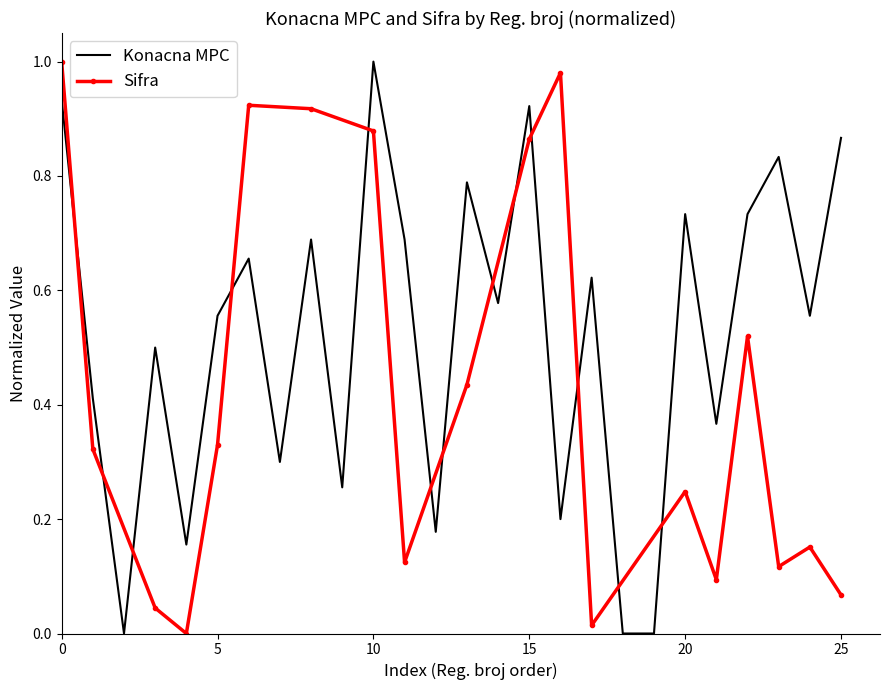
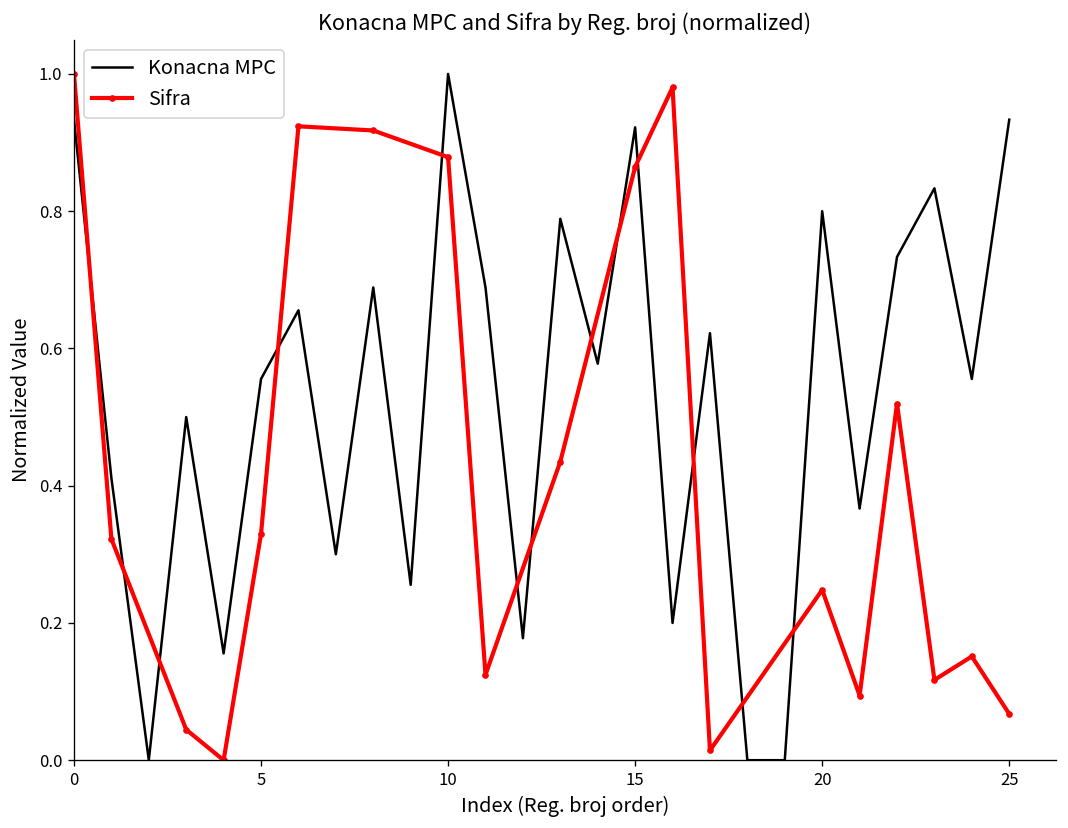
  {
    "Konacna MPC": {
      "0": 0.93,
      "5": 0.56,
      "10": 1.00,
      "15": 0.92,
-     "20": 0.73,
-     "25": 0.87
+     "20": 0.80,
+     "25": 0.93
    },
    "Sifra": {
      "0": 1.00,
      "5": 0.33,
      "10": 0.88,
      "15": 0.86,
      "20": 0.25,
      "25": 0.07
    }
  }
